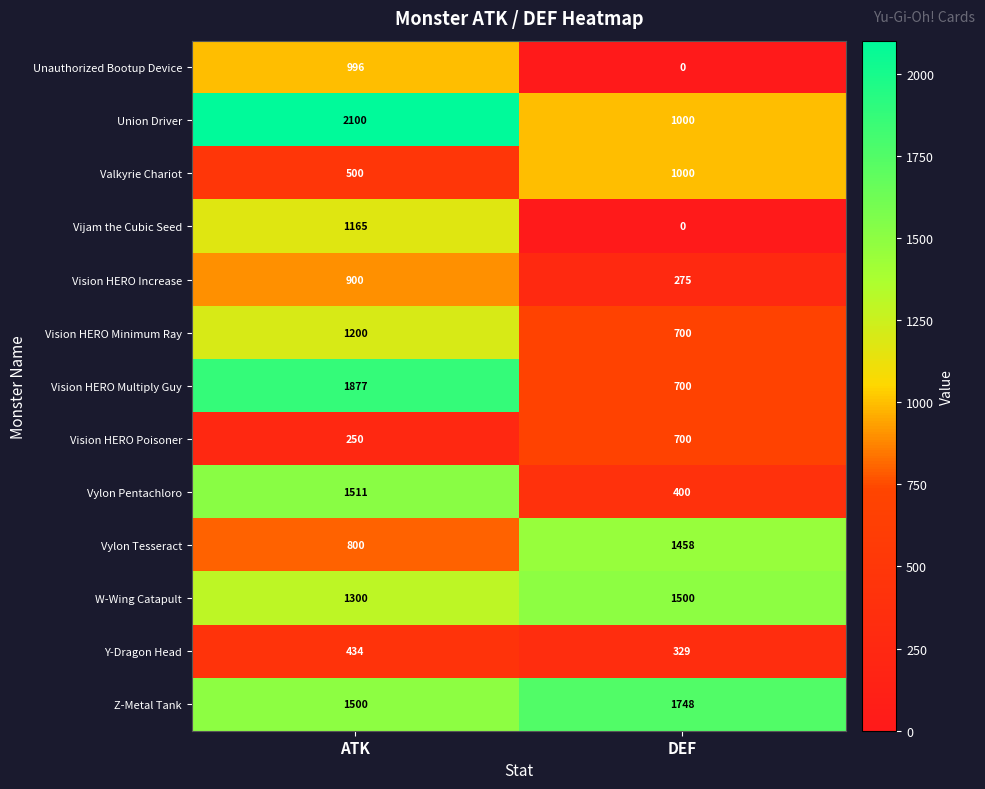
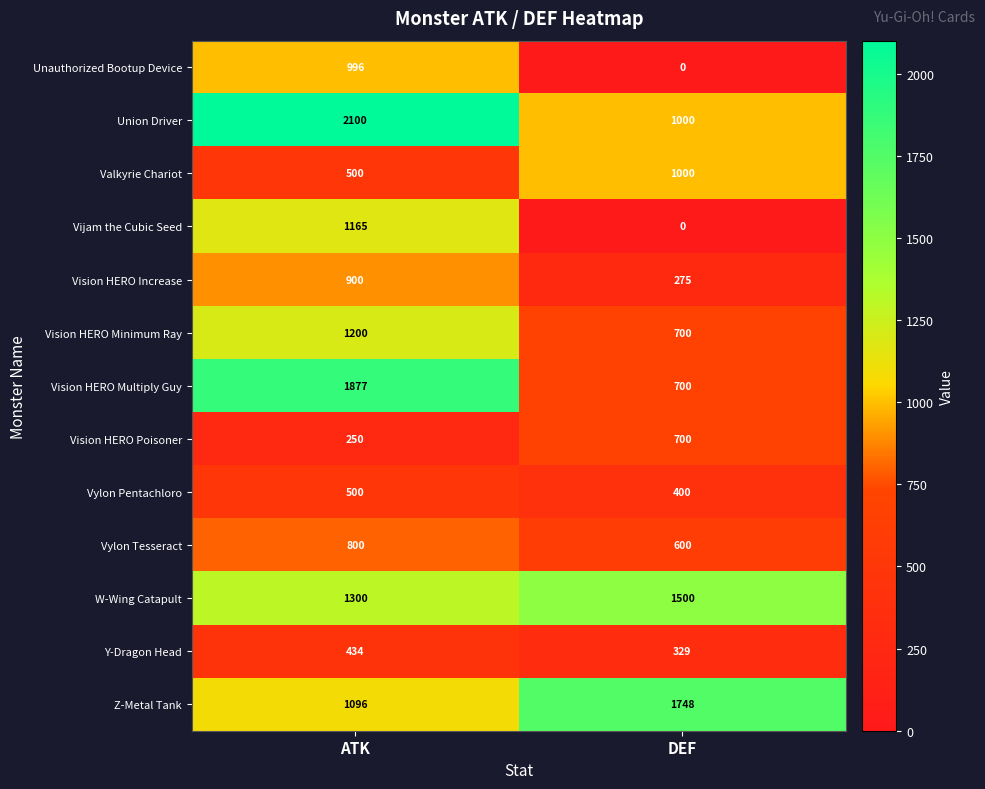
  {
    "Unauthorized Bootup Device": {
      "ATK": 996,
      "DEF": 0
    },
    "Union Driver": {
      "ATK": 2100,
      "DEF": 1000
    },
    "Valkyrie Chariot": {
      "ATK": 500,
      "DEF": 1000
    },
    "Vijam the Cubic Seed": {
      "ATK": 1165,
      "DEF": 0
    },
    "Vision HERO Increase": {
      "ATK": 900,
      "DEF": 275
    },
    "Vision HERO Minimum Ray": {
      "ATK": 1200,
      "DEF": 700
    },
    "Vision HERO Multiply Guy": {
      "ATK": 1877,
      "DEF": 700
    },
    "Vision HERO Poisoner": {
      "ATK": 250,
      "DEF": 700
    },
    "Vylon Pentachloro": {
-     "ATK": 1511,
+     "ATK": 500,
      "DEF": 400
    },
    "Vylon Tesseract": {
      "ATK": 800,
-     "DEF": 1458
+     "DEF": 600
    },
    "W-Wing Catapult": {
      "ATK": 1300,
      "DEF": 1500
    },
    "Y-Dragon Head": {
      "ATK": 434,
      "DEF": 329
    },
    "Z-Metal Tank": {
-     "ATK": 1500,
+     "ATK": 1096,
      "DEF": 1748
    }
  }
